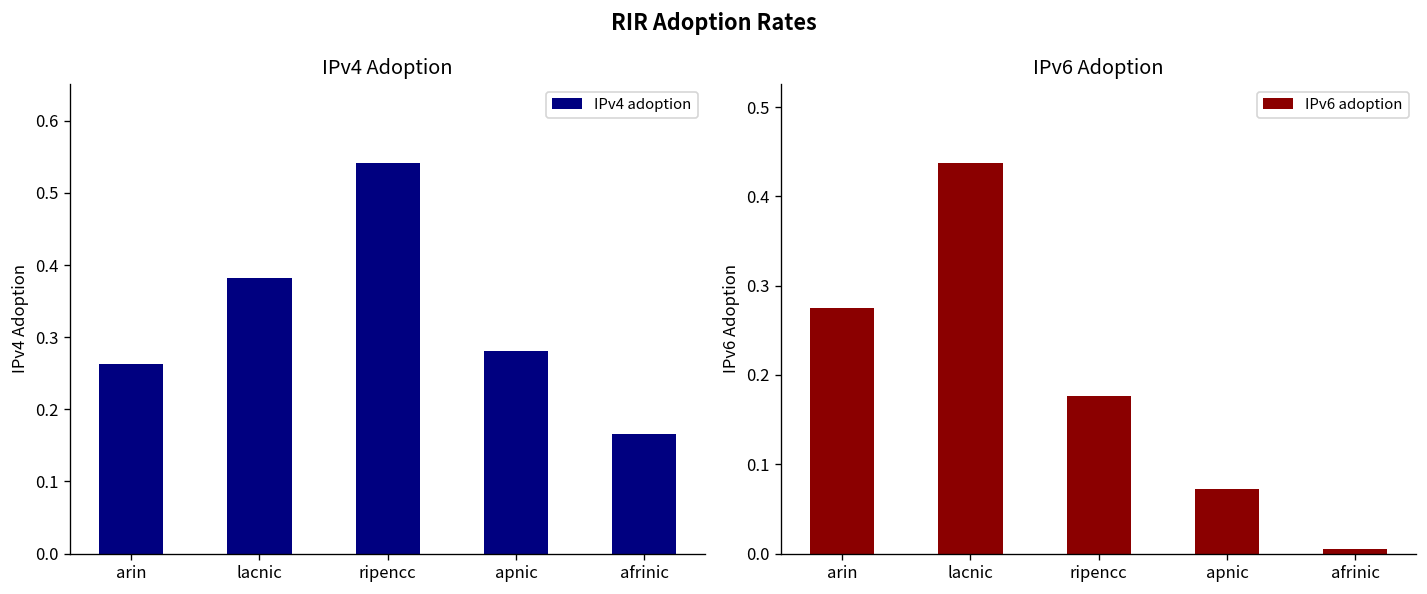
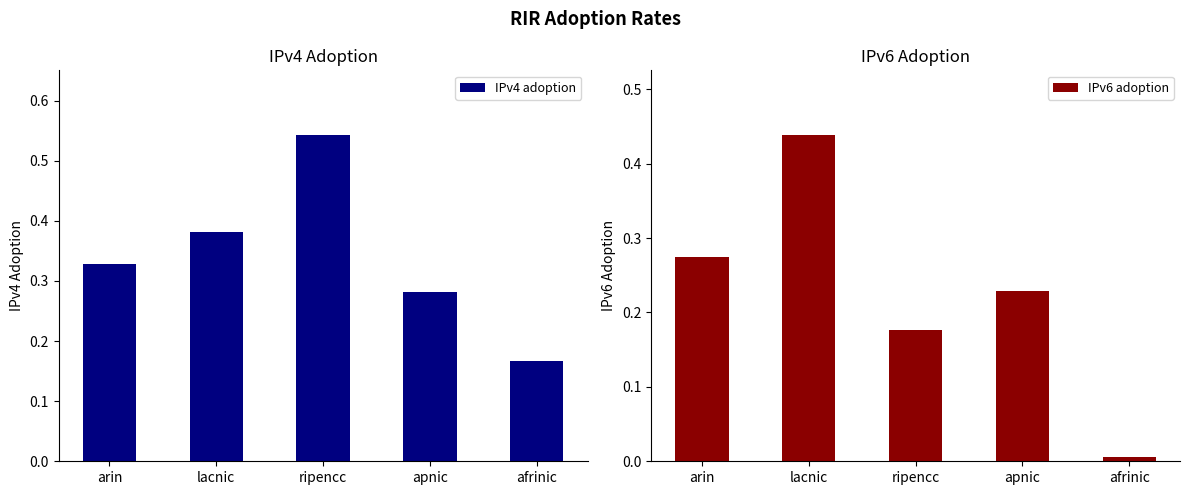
  {
    "IPv4 Adoption": {
-     "arin": 0.26,
+     "arin": 0.33,
      "lacnic": 0.38,
      "ripencc": 0.54,
      "apnic": 0.28,
      "afrinic": 0.17
    },
    "IPv6 Adoption": {
      "arin": 0.28,
      "lacnic": 0.44,
      "ripencc": 0.18,
-     "apnic": 0.07,
+     "apnic": 0.23,
      "afrinic": 0.01
    }
  }
